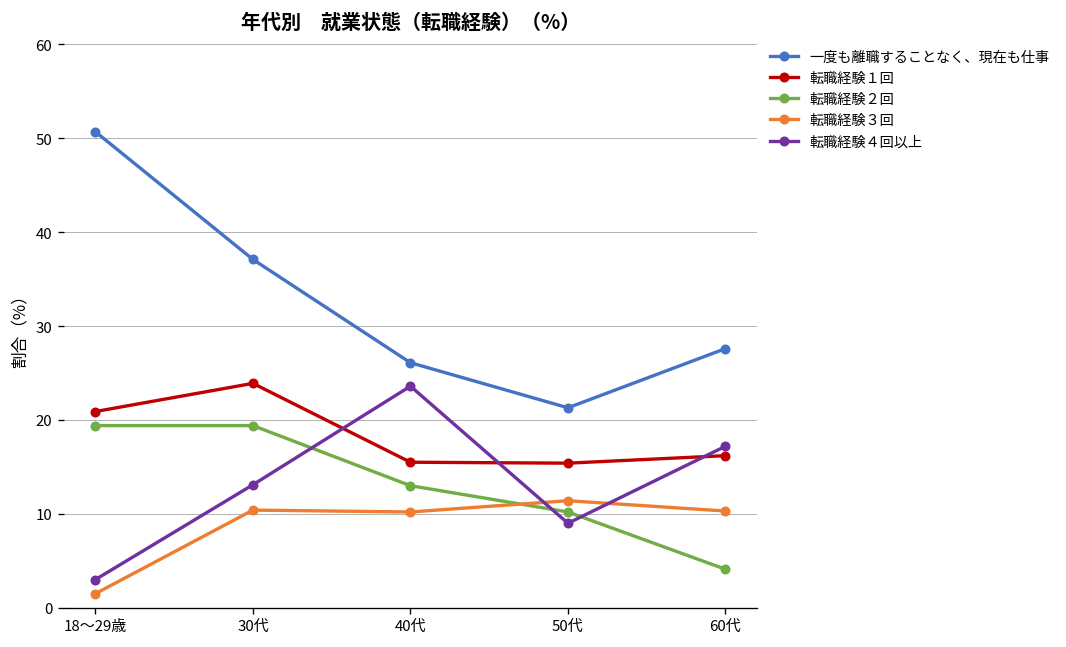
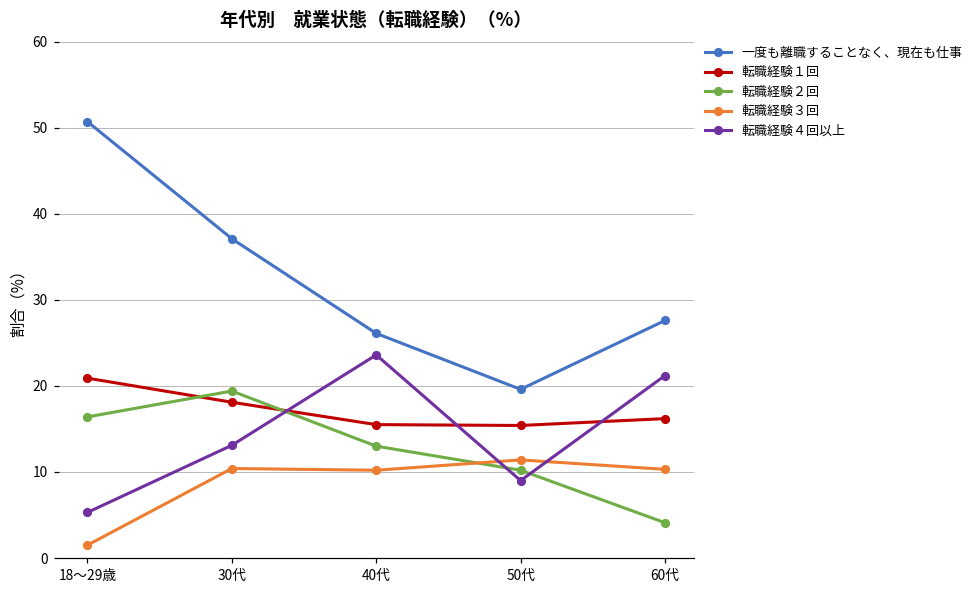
  {
    "一度も離職することなく、現在も仕事": {
      "18～29歳": 51,
      "30代": 37,
      "40代": 26,
-     "50代": 21,
+     "50代": 20,
      "60代": 28
    },
    "転職経験１回": {
      "18～29歳": 21,
-     "30代": 24,
+     "30代": 18,
      "40代": 16,
      "50代": 15,
      "60代": 16
    },
    "転職経験２回": {
-     "18～29歳": 19,
+     "18～29歳": 16,
      "30代": 19,
      "40代": 13,
      "50代": 10,
      "60代": 4
    },
    "転職経験３回": {
      "18～29歳": 2,
      "30代": 10,
      "40代": 10,
      "50代": 11,
      "60代": 10
    },
    "転職経験４回以上": {
-     "18～29歳": 3,
+     "18～29歳": 5,
      "30代": 13,
      "40代": 24,
      "50代": 9,
-     "60代": 17
+     "60代": 21
    }
  }
